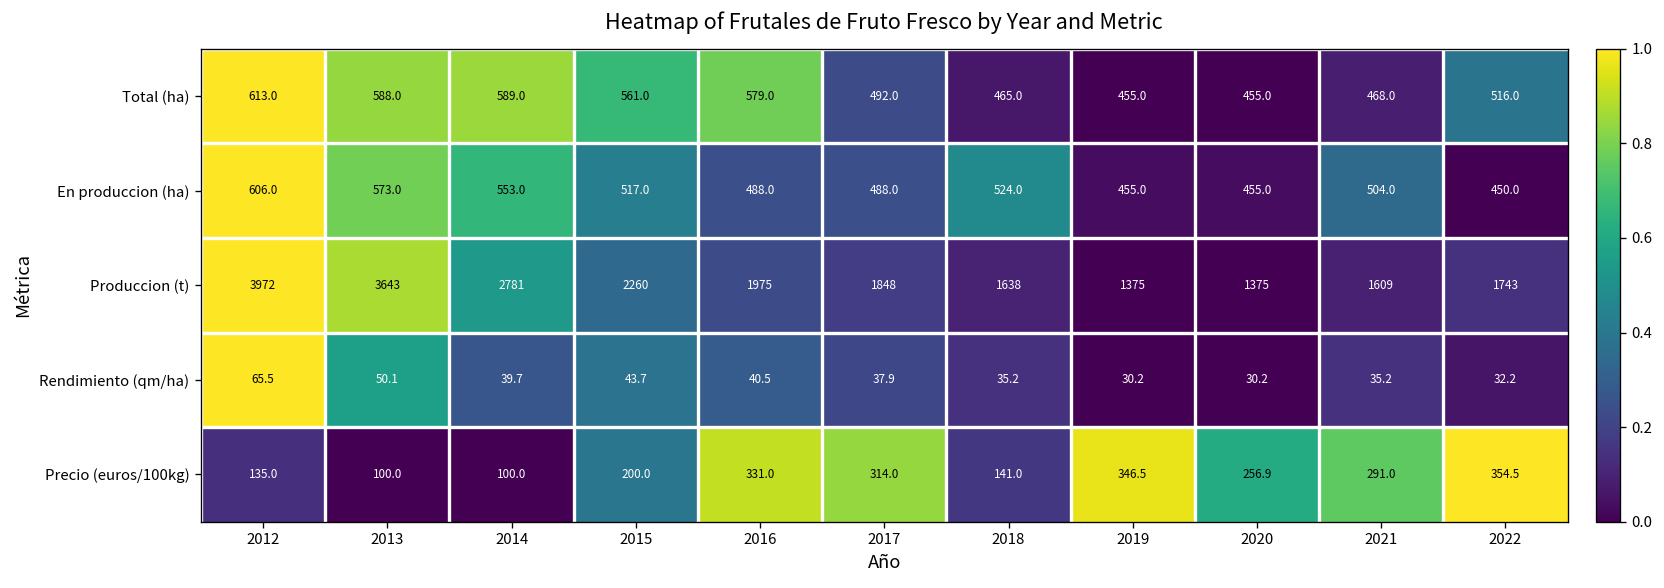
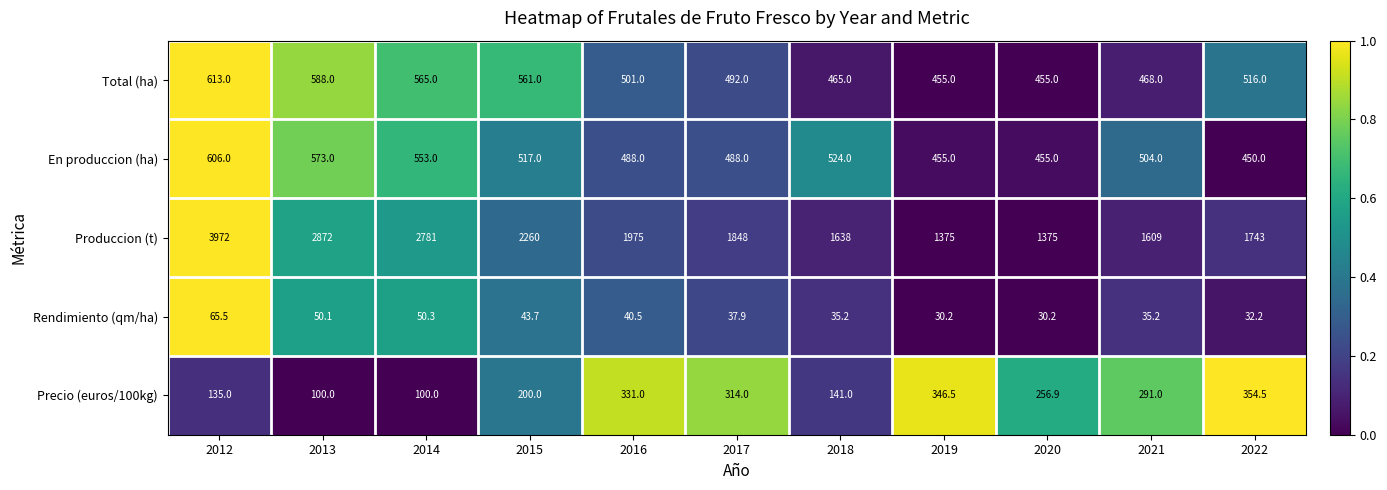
  {
    "Total (ha)": {
      "2012": 613.0,
      "2013": 588.0,
-     "2014": 589.0,
+     "2014": 565.0,
      "2015": 561.0,
-     "2016": 579.0,
+     "2016": 501.0,
      "2017": 492.0,
      "2018": 465.0,
      "2019": 455.0,
      "2020": 455.0,
      "2021": 468.0,
      "2022": 516.0
    },
    "En produccion (ha)": {
      "2012": 606.0,
      "2013": 573.0,
      "2014": 553.0,
      "2015": 517.0,
      "2016": 488.0,
      "2017": 488.0,
      "2018": 524.0,
      "2019": 455.0,
      "2020": 455.0,
      "2021": 504.0,
      "2022": 450.0
    },
    "Produccion (t)": {
      "2012": 3972,
-     "2013": 3643,
+     "2013": 2872,
      "2014": 2781,
      "2015": 2260,
      "2016": 1975,
      "2017": 1848,
      "2018": 1638,
      "2019": 1375,
      "2020": 1375,
      "2021": 1609,
      "2022": 1743
    },
    "Rendimiento (qm/ha)": {
      "2012": 65.5,
      "2013": 50.1,
-     "2014": 39.7,
+     "2014": 50.3,
      "2015": 43.7,
      "2016": 40.5,
      "2017": 37.9,
      "2018": 35.2,
      "2019": 30.2,
      "2020": 30.2,
      "2021": 35.2,
      "2022": 32.2
    },
    "Precio (euros/100kg)": {
      "2012": 135.0,
      "2013": 100.0,
      "2014": 100.0,
      "2015": 200.0,
      "2016": 331.0,
      "2017": 314.0,
      "2018": 141.0,
      "2019": 346.5,
      "2020": 256.9,
      "2021": 291.0,
      "2022": 354.5
    }
  }
